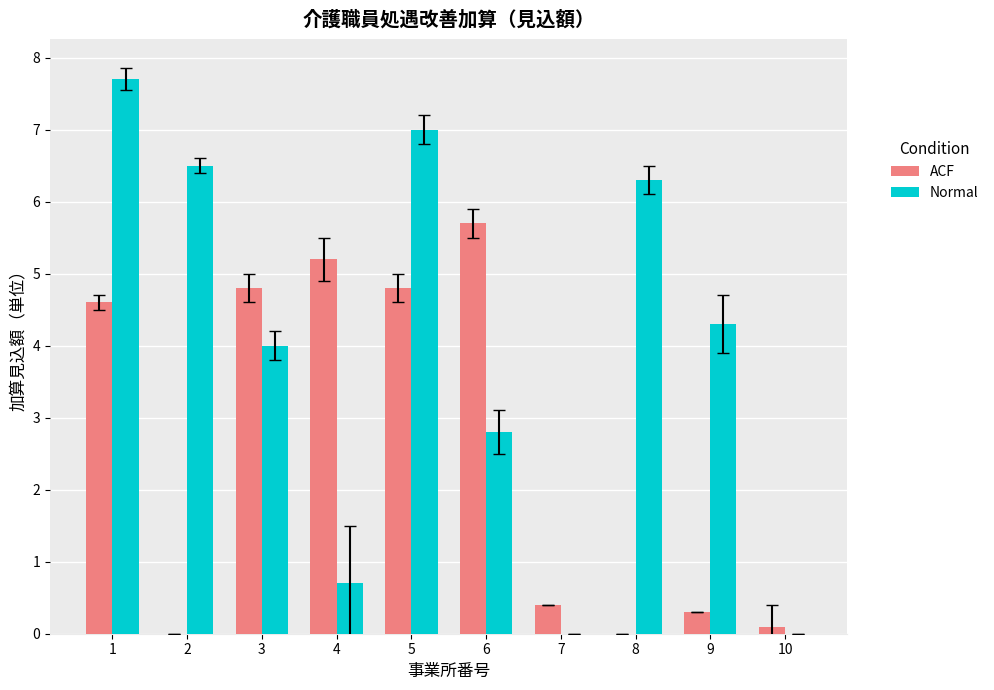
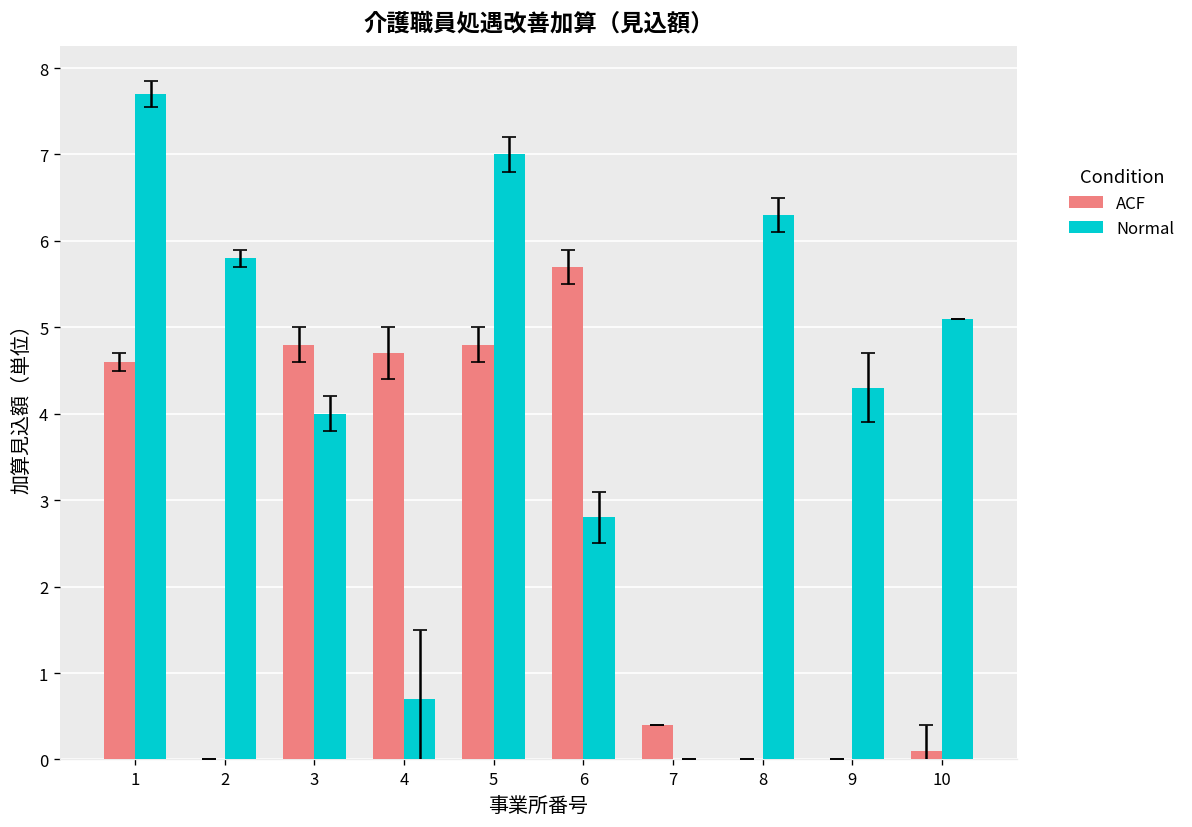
  {
    "ACF": {
      "1": 4.6,
      "2": 0.0,
      "3": 4.8,
-     "4": 5.2,
+     "4": 4.7,
      "5": 4.8,
      "6": 5.7,
      "7": 0.4,
      "8": 0.0,
-     "9": 0.3,
+     "9": 0.0,
      "10": 0.1
    },
    "Normal": {
      "1": 7.7,
-     "2": 6.5,
+     "2": 5.8,
      "3": 4.0,
      "4": 0.7,
      "5": 7.0,
      "6": 2.8,
      "7": 0.0,
      "8": 6.3,
      "9": 4.3,
-     "10": 0.0
+     "10": 5.1
    }
  }
